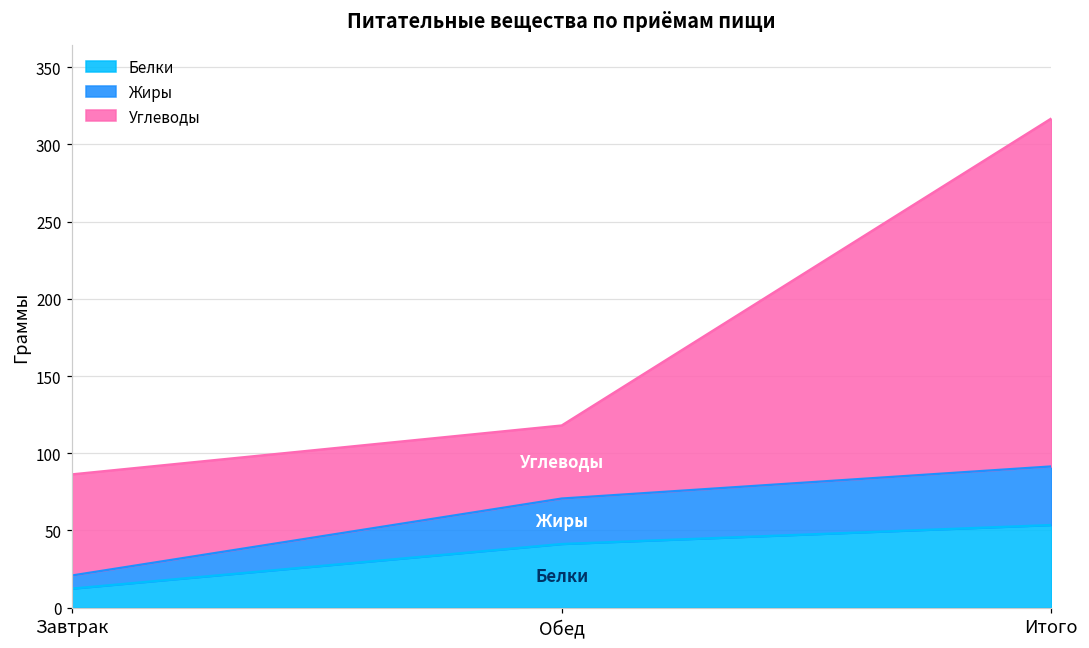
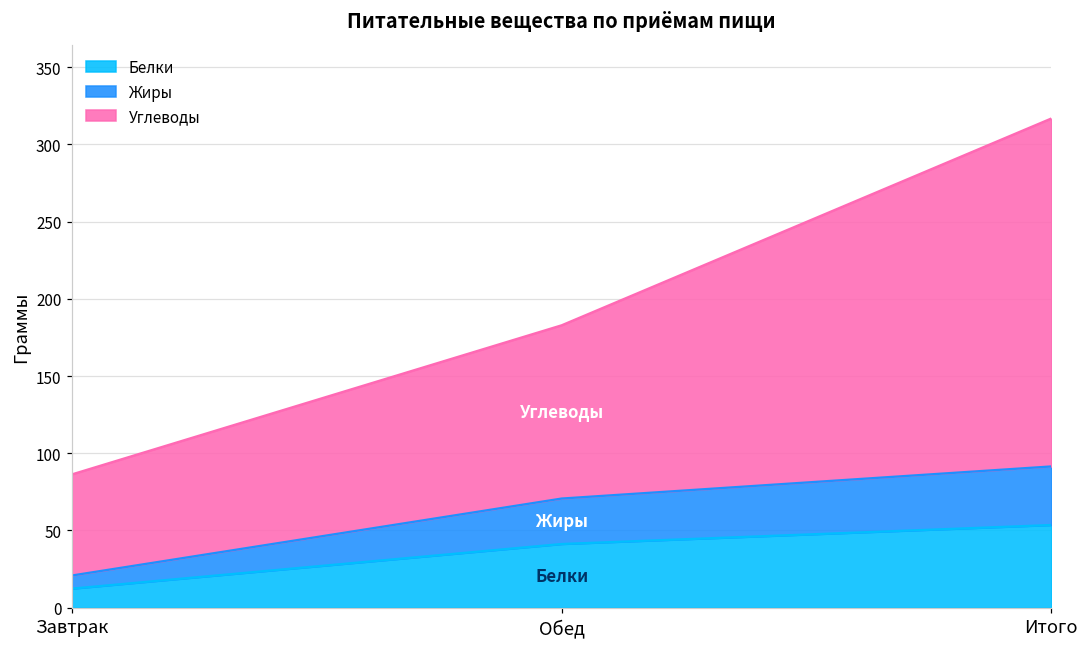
  {
    "Углеводы": {
      "Завтрак": 66,
-     "Обед": 47,
+     "Обед": 112,
      "Итого": 225
    }
  }
